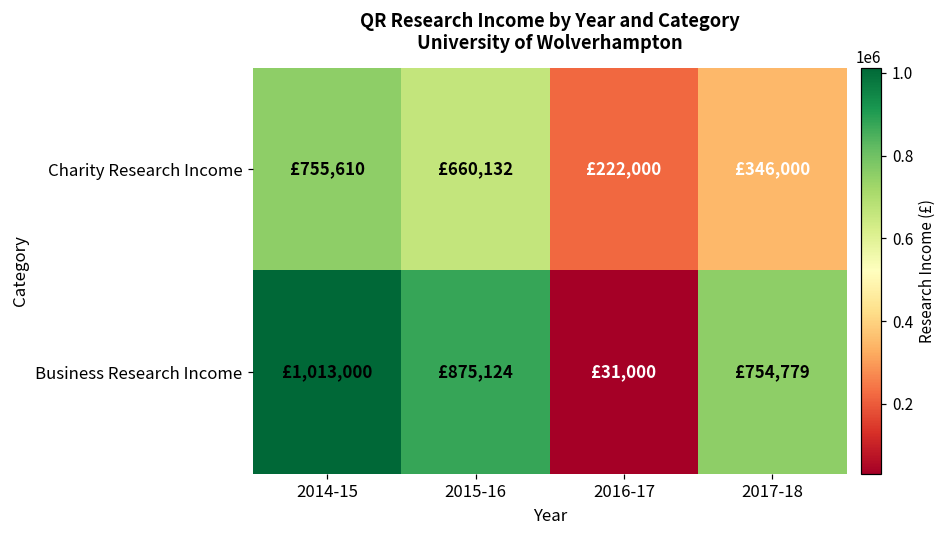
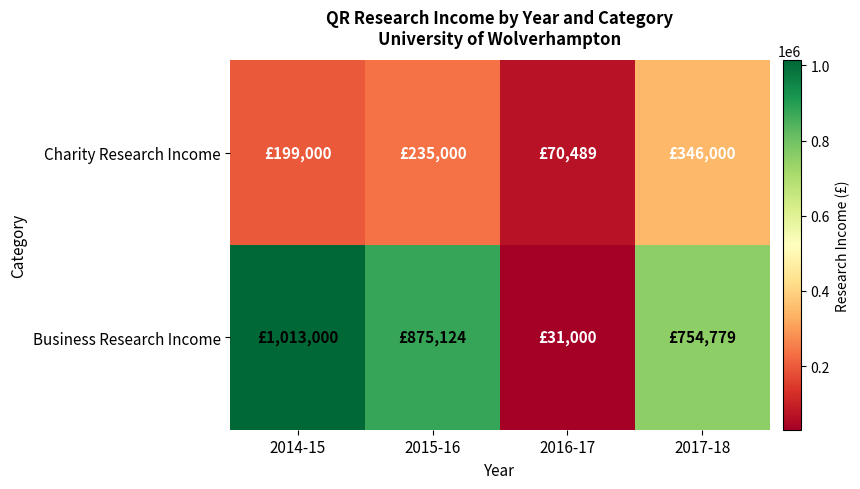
  {
    "Charity Research Income": {
-     "2014-15": "£755,610",
-     "2015-16": "£660,132",
-     "2016-17": "£222,000",
+     "2014-15": "£199,000",
+     "2015-16": "£235,000",
+     "2016-17": "£70,489",
      "2017-18": "£346,000"
    },
    "Business Research Income": {
      "2014-15": "£1,013,000",
      "2015-16": "£875,124",
      "2016-17": "£31,000",
      "2017-18": "£754,779"
    }
  }
